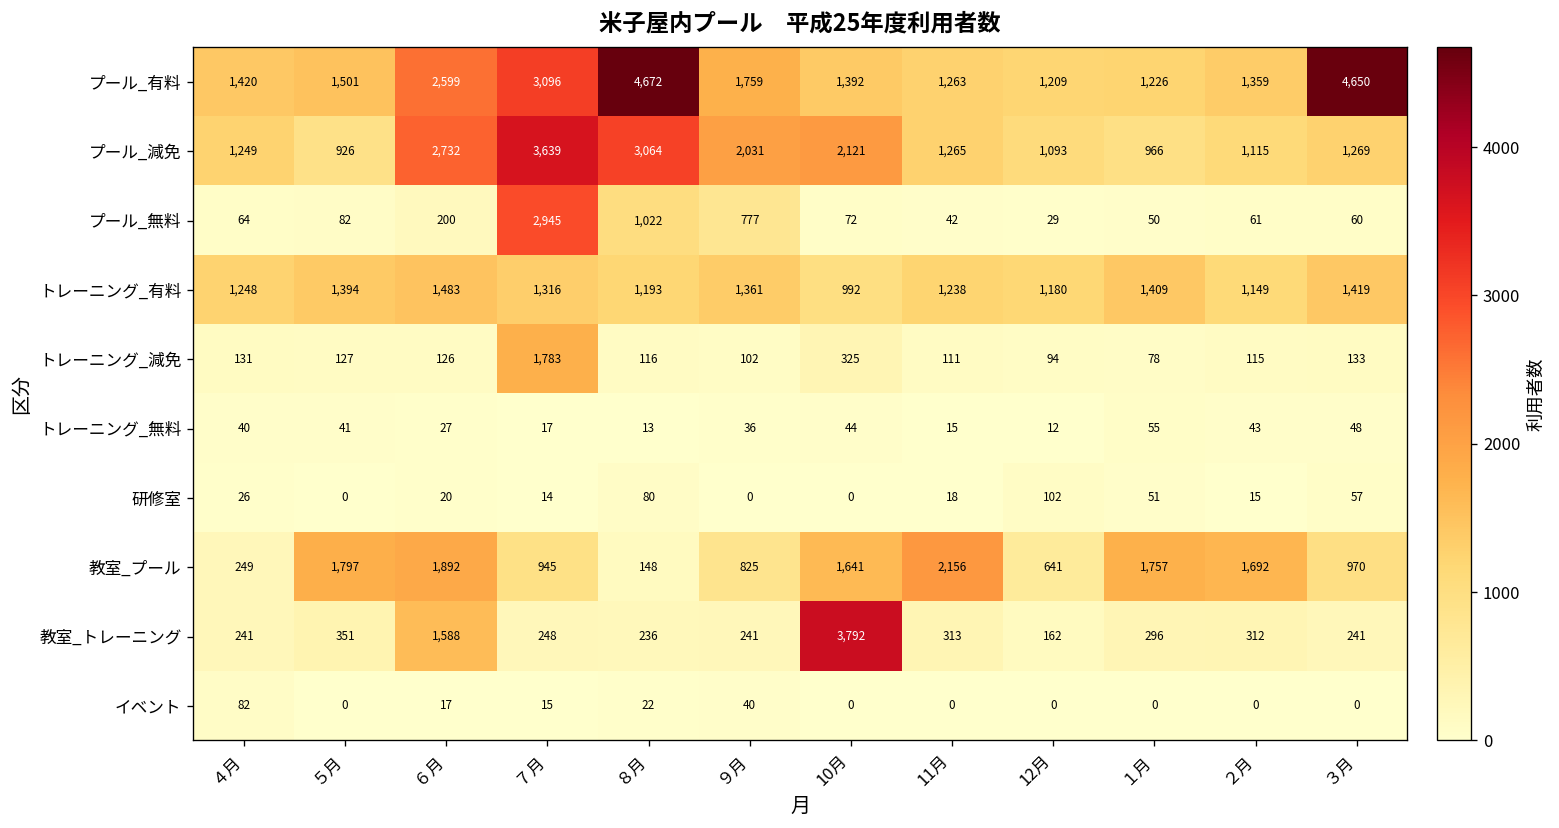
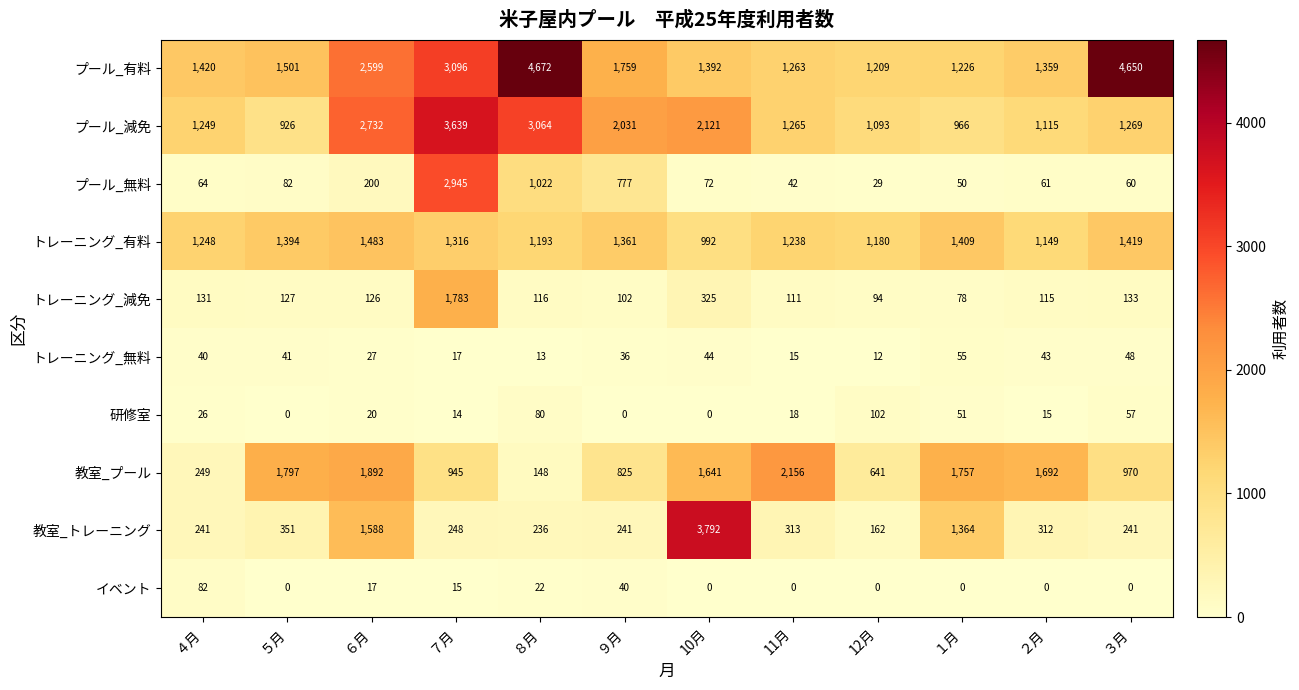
  {
    "プール_有料": {
      "４月": "1,420",
      "５月": "1,501",
      "６月": "2,599",
      "７月": "3,096",
      "８月": "4,672",
      "９月": "1,759",
      "10月": "1,392",
      "11月": "1,263",
      "12月": "1,209",
      "１月": "1,226",
      "２月": "1,359",
      "３月": "4,650"
    },
    "プール_減免": {
      "４月": "1,249",
      "５月": "926",
      "６月": "2,732",
      "７月": "3,639",
      "８月": "3,064",
      "９月": "2,031",
      "10月": "2,121",
      "11月": "1,265",
      "12月": "1,093",
      "１月": "966",
      "２月": "1,115",
      "３月": "1,269"
    },
    "プール_無料": {
      "４月": "64",
      "５月": "82",
      "６月": "200",
      "７月": "2,945",
      "８月": "1,022",
      "９月": "777",
      "10月": "72",
      "11月": "42",
      "12月": "29",
      "１月": "50",
      "２月": "61",
      "３月": "60"
    },
    "トレーニング_有料": {
      "４月": "1,248",
      "５月": "1,394",
      "６月": "1,483",
      "７月": "1,316",
      "８月": "1,193",
      "９月": "1,361",
      "10月": "992",
      "11月": "1,238",
      "12月": "1,180",
      "１月": "1,409",
      "２月": "1,149",
      "３月": "1,419"
    },
    "トレーニング_減免": {
      "４月": "131",
      "５月": "127",
      "６月": "126",
      "７月": "1,783",
      "８月": "116",
      "９月": "102",
      "10月": "325",
      "11月": "111",
      "12月": "94",
      "１月": "78",
      "２月": "115",
      "３月": "133"
    },
    "トレーニング_無料": {
      "４月": "40",
      "５月": "41",
      "６月": "27",
      "７月": "17",
      "８月": "13",
      "９月": "36",
      "10月": "44",
      "11月": "15",
      "12月": "12",
      "１月": "55",
      "２月": "43",
      "３月": "48"
    },
    "研修室": {
      "４月": "26",
      "５月": "0",
      "６月": "20",
      "７月": "14",
      "８月": "80",
      "９月": "0",
      "10月": "0",
      "11月": "18",
      "12月": "102",
      "１月": "51",
      "２月": "15",
      "３月": "57"
    },
    "教室_プール": {
      "４月": "249",
      "５月": "1,797",
      "６月": "1,892",
      "７月": "945",
      "８月": "148",
      "９月": "825",
      "10月": "1,641",
      "11月": "2,156",
      "12月": "641",
      "１月": "1,757",
      "２月": "1,692",
      "３月": "970"
    },
    "教室_トレーニング": {
      "４月": "241",
      "５月": "351",
      "６月": "1,588",
      "７月": "248",
      "８月": "236",
      "９月": "241",
      "10月": "3,792",
      "11月": "313",
      "12月": "162",
-     "１月": "296",
+     "１月": "1,364",
      "２月": "312",
      "３月": "241"
    },
    "イベント": {
      "４月": "82",
      "５月": "0",
      "６月": "17",
      "７月": "15",
      "８月": "22",
      "９月": "40",
      "10月": "0",
      "11月": "0",
      "12月": "0",
      "１月": "0",
      "２月": "0",
      "３月": "0"
    }
  }
